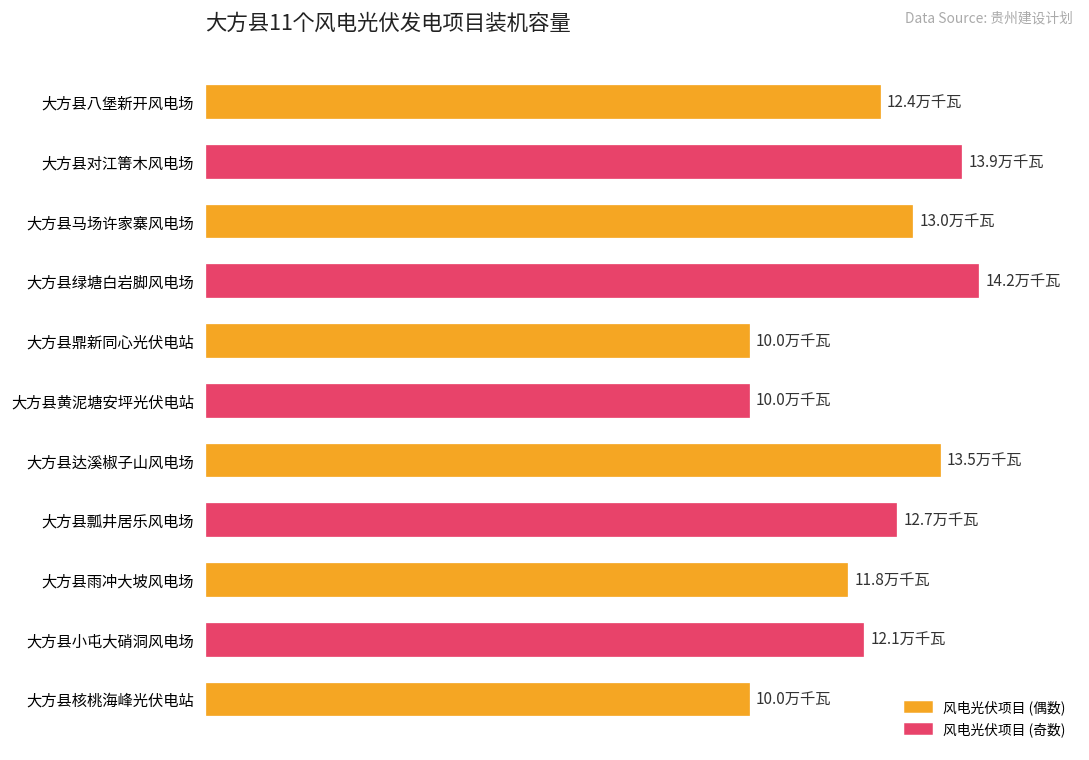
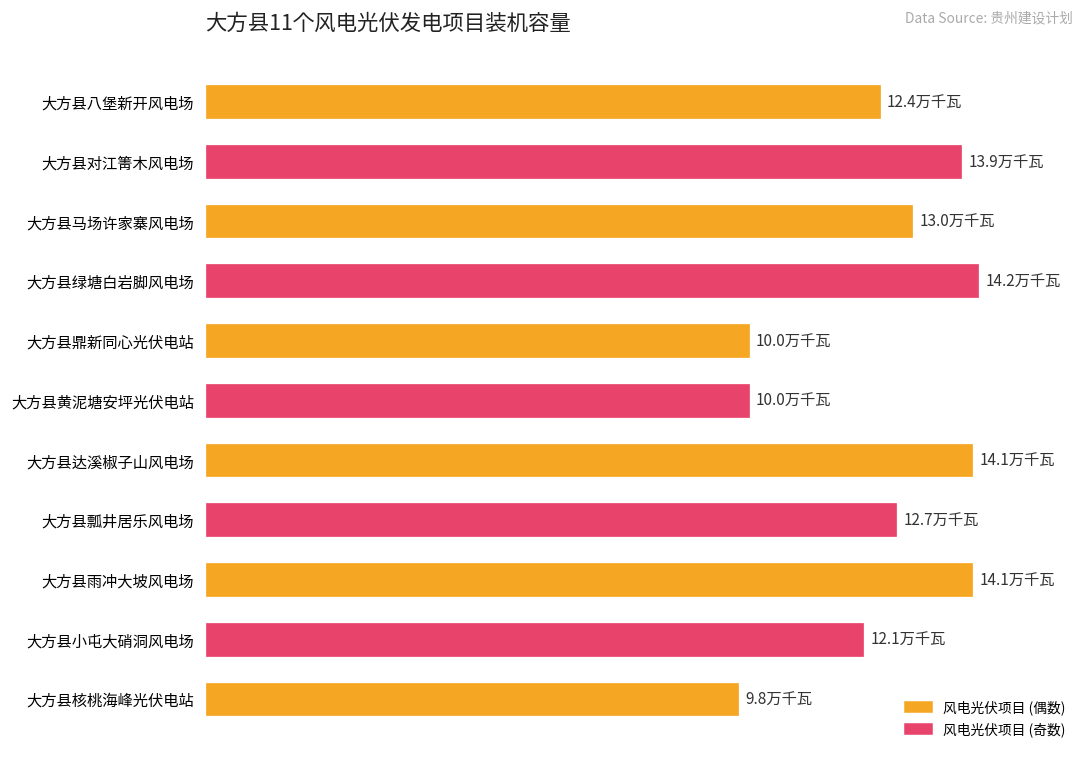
  {
    "大方县八堡新开风电场": 12.4,
    "大方县对江箐木风电场": 13.9,
    "大方县马场许家寨风电场": 13.0,
    "大方县绿塘白岩脚风电场": 14.2,
    "大方县鼎新同心光伏电站": 10.0,
    "大方县黄泥塘安坪光伏电站": 10.0,
-   "大方县达溪椒子山风电场": 13.5,
+   "大方县达溪椒子山风电场": 14.1,
    "大方县瓢井居乐风电场": 12.7,
-   "大方县雨冲大坡风电场": 11.8,
+   "大方县雨冲大坡风电场": 14.1,
    "大方县小屯大硝洞风电场": 12.1,
-   "大方县核桃海峰光伏电站": 10.0
+   "大方县核桃海峰光伏电站": 9.8
  }
